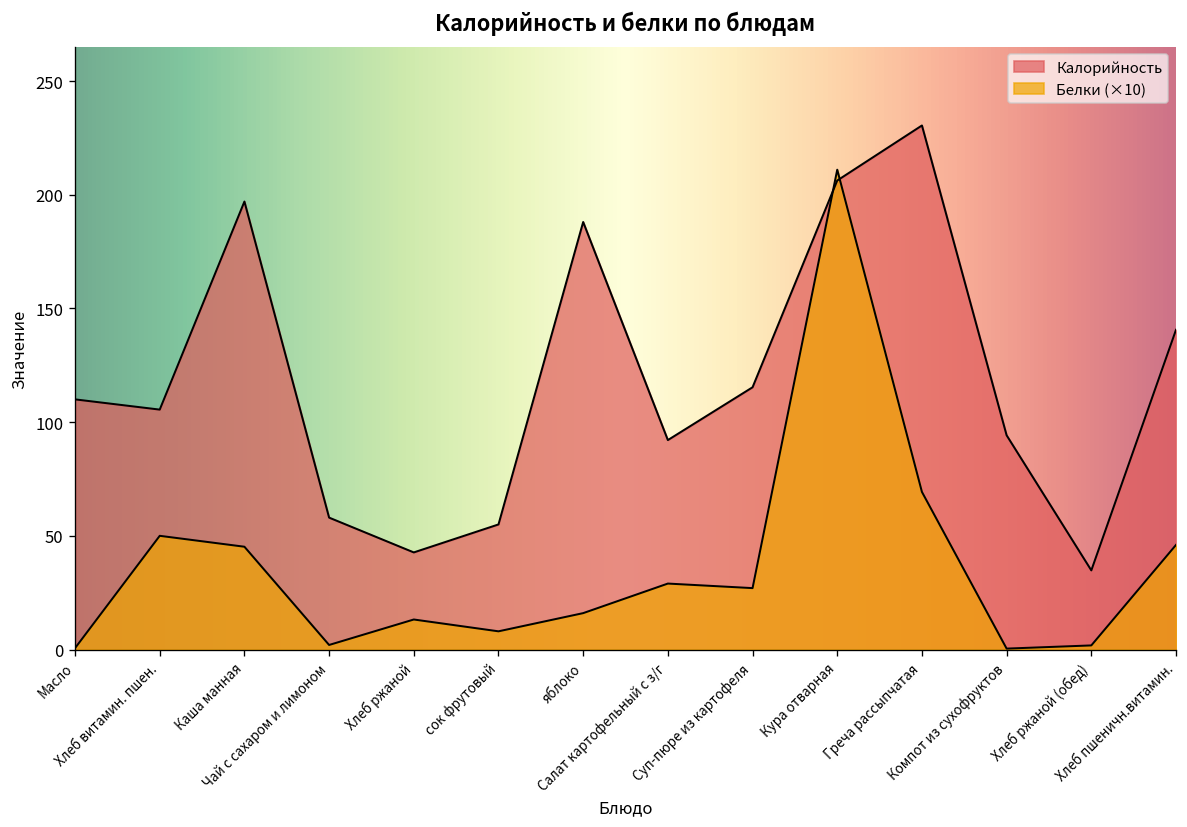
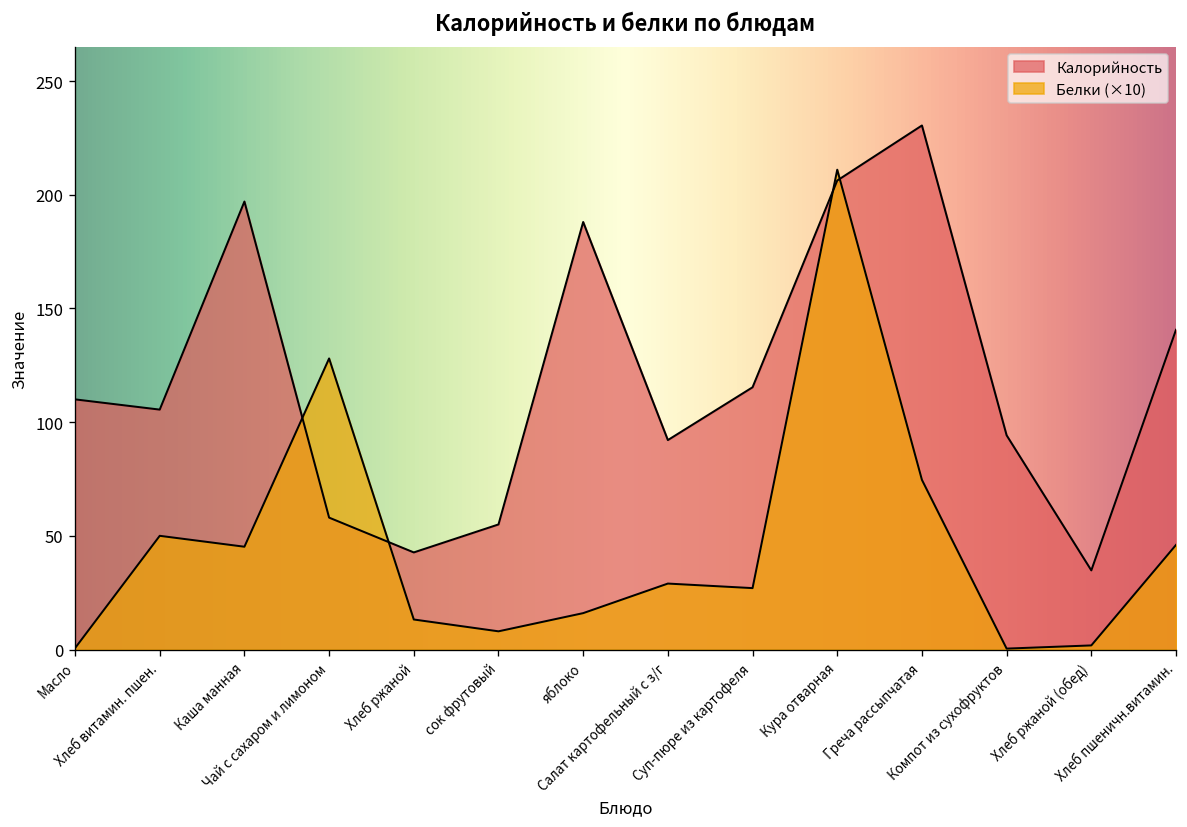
  {
    "Калорийность": {
      "Масло": 110,
      "Хлеб витамин. пшен.": 106,
      "Каша манная": 197,
      "Чай с сахаром и лимоном": 58,
      "Хлеб ржаной": 43,
      "сок фрутовый": 55,
      "яблоко": 188,
      "Салат картофельный с з/г": 92,
      "Суп-пюре из картофеля": 115,
      "Кура отварная": 206,
      "Греча рассыпчатая": 230,
      "Компот из сухофруктов": 94,
      "Хлеб ржаной (обед)": 35,
      "Хлеб пшеничн.витамин.": 141
    },
    "Белки (×10)": {
      "Масло": 1,
      "Хлеб витамин. пшен.": 50,
      "Каша манная": 45,
-     "Чай с сахаром и лимоном": 2,
+     "Чай с сахаром и лимоном": 128,
      "Хлеб ржаной": 13,
      "сок фрутовый": 8,
      "яблоко": 16,
      "Салат картофельный с з/г": 29,
      "Суп-пюре из картофеля": 27,
      "Кура отварная": 211,
-     "Греча рассыпчатая": 69,
+     "Греча рассыпчатая": 75,
      "Компот из сухофруктов": 0,
      "Хлеб ржаной (обед)": 2,
      "Хлеб пшеничн.витамин.": 46
    }
  }
